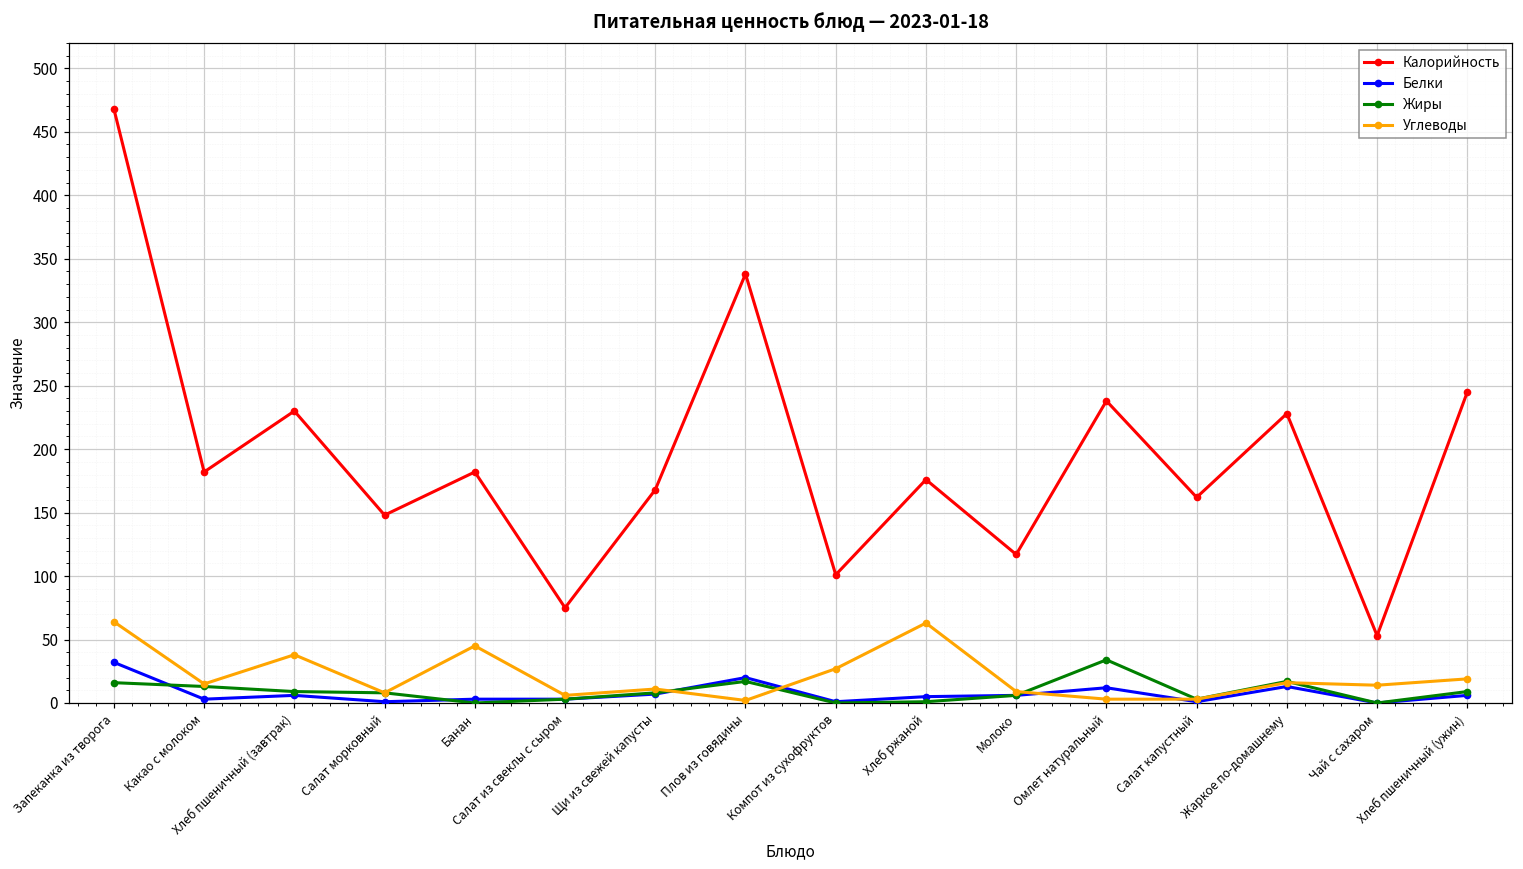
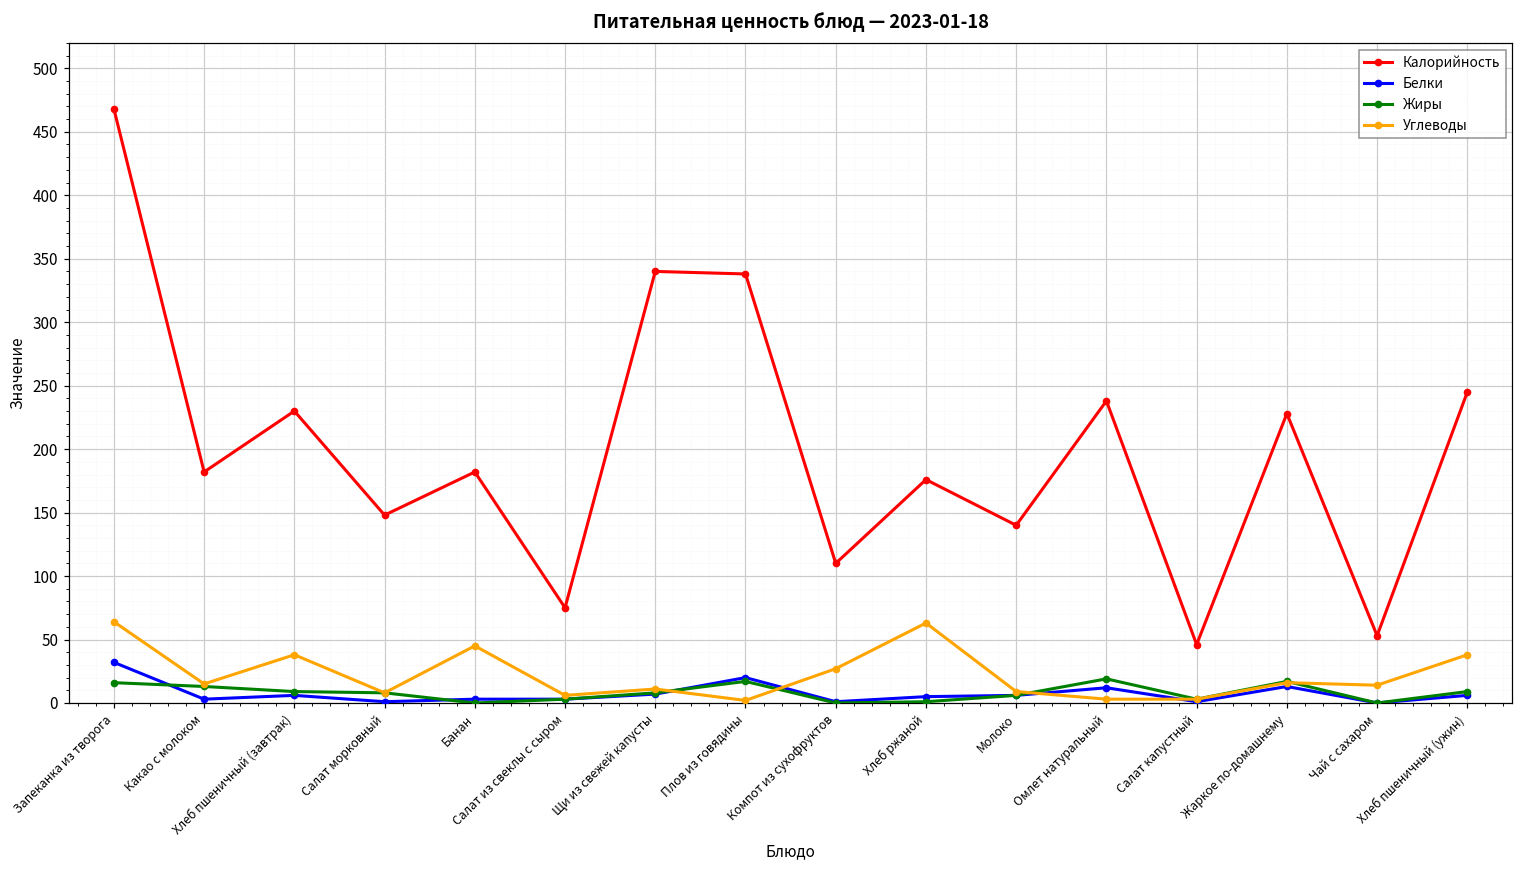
  {
    "Калорийность": {
      "Запеканка из творога": 468,
      "Какао с молоком": 182,
      "Хлеб пшеничный (завтрак)": 230,
      "Салат морковный": 148,
      "Банан": 182,
      "Салат из свеклы с сыром": 75,
-     "Щи из свежей капусты": 168,
+     "Щи из свежей капусты": 340,
      "Плов из говядины": 338,
-     "Компот из сухофруктов": 101,
+     "Компот из сухофруктов": 110,
      "Хлеб ржаной": 176,
-     "Молоко": 117,
+     "Молоко": 140,
      "Омлет натуральный": 238,
-     "Салат капустный": 162,
+     "Салат капустный": 46,
      "Жаркое по-домашнему": 228,
      "Чай с сахаром": 53,
      "Хлеб пшеничный (ужин)": 245
    },
    "Белки": {
      "Запеканка из творога": 32,
      "Какао с молоком": 3,
      "Хлеб пшеничный (завтрак)": 6,
      "Салат морковный": 1,
      "Банан": 3,
      "Плов из говядины": 20,
      "Хлеб ржаной": 5,
      "Омлет натуральный": 12,
      "Жаркое по-домашнему": 13,
      "Хлеб пшеничный (ужин)": 6
    },
    "Жиры": {
      "Запеканка из творога": 16,
      "Хлеб пшеничный (завтрак)": 9,
      "Банан": 0,
      "Плов из говядины": 17,
      "Хлеб ржаной": 1,
-     "Омлет натуральный": 34,
+     "Омлет натуральный": 19,
      "Хлеб пшеничный (ужин)": 9
    },
    "Углеводы": {
      "Запеканка из творога": 64,
      "Хлеб пшеничный (завтрак)": 38,
      "Банан": 45,
      "Салат из свеклы с сыром": 6,
      "Щи из свежей капусты": 11,
      "Плов из говядины": 2,
      "Компот из сухофруктов": 27,
      "Хлеб ржаной": 63,
      "Молоко": 9,
      "Омлет натуральный": 3,
      "Чай с сахаром": 14,
-     "Хлеб пшеничный (ужин)": 19
+     "Хлеб пшеничный (ужин)": 38
    }
  }
